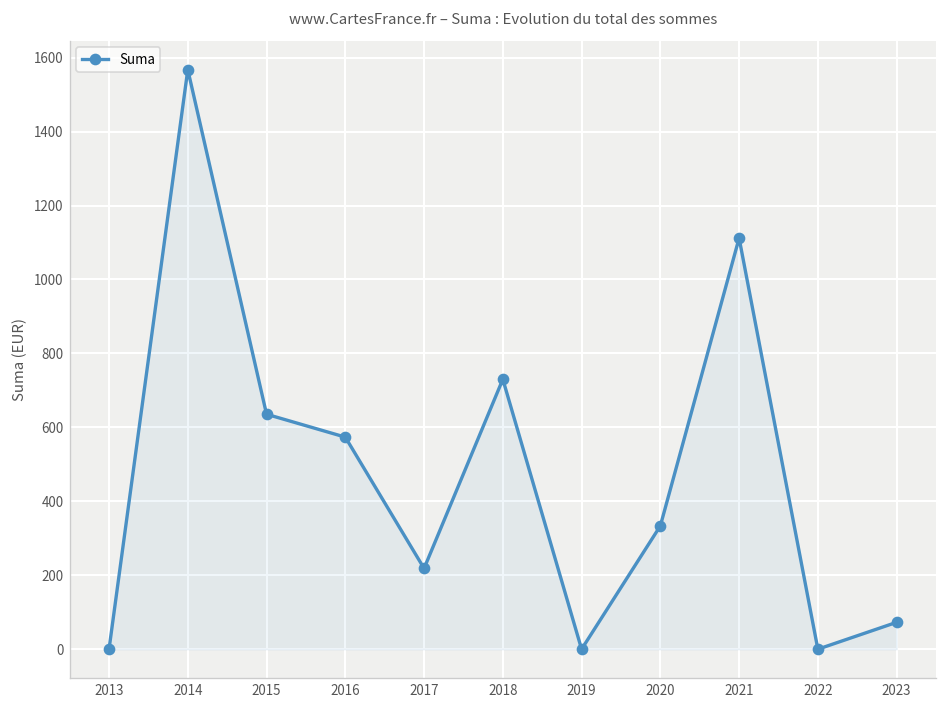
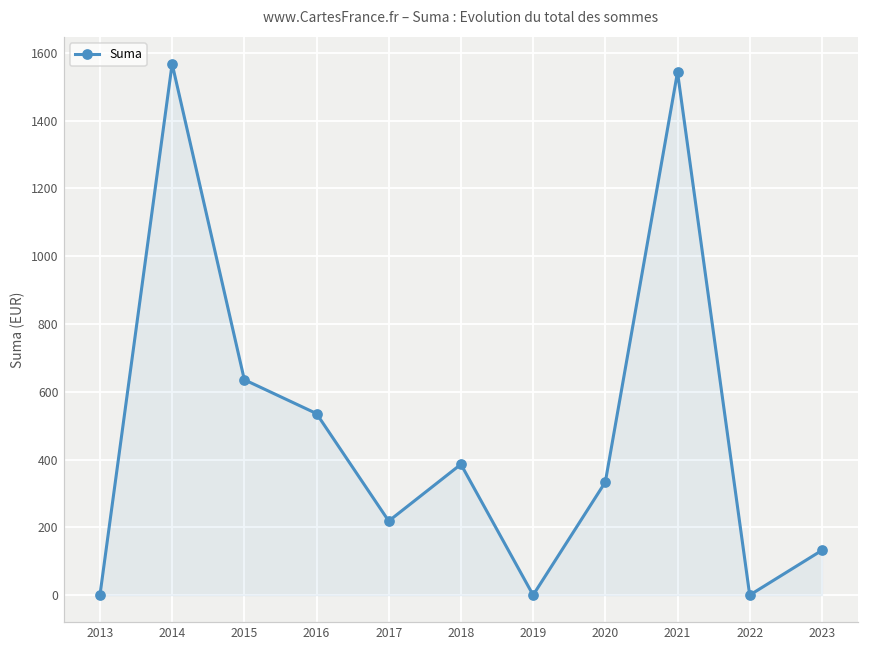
  {
    "2013": 0,
    "2014": 1570,
    "2015": 640,
-   "2016": 570,
+   "2016": 540,
    "2017": 220,
-   "2018": 730,
+   "2018": 390,
    "2019": 0,
    "2020": 330,
-   "2021": 1110,
+   "2021": 1540,
    "2022": 0,
-   "2023": 70
+   "2023": 130
  }
